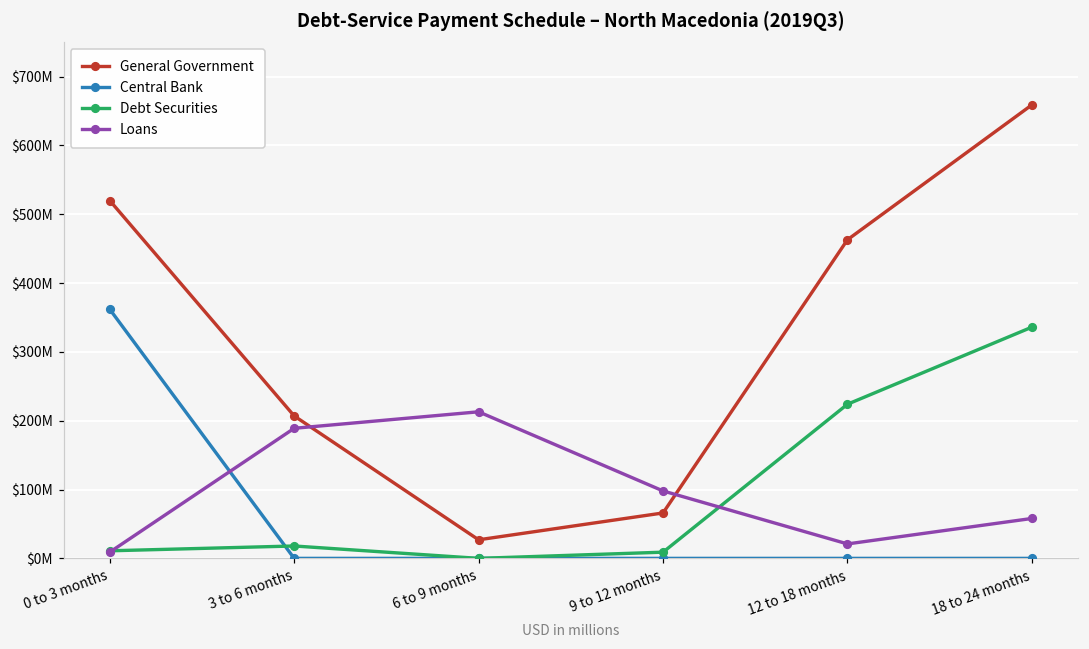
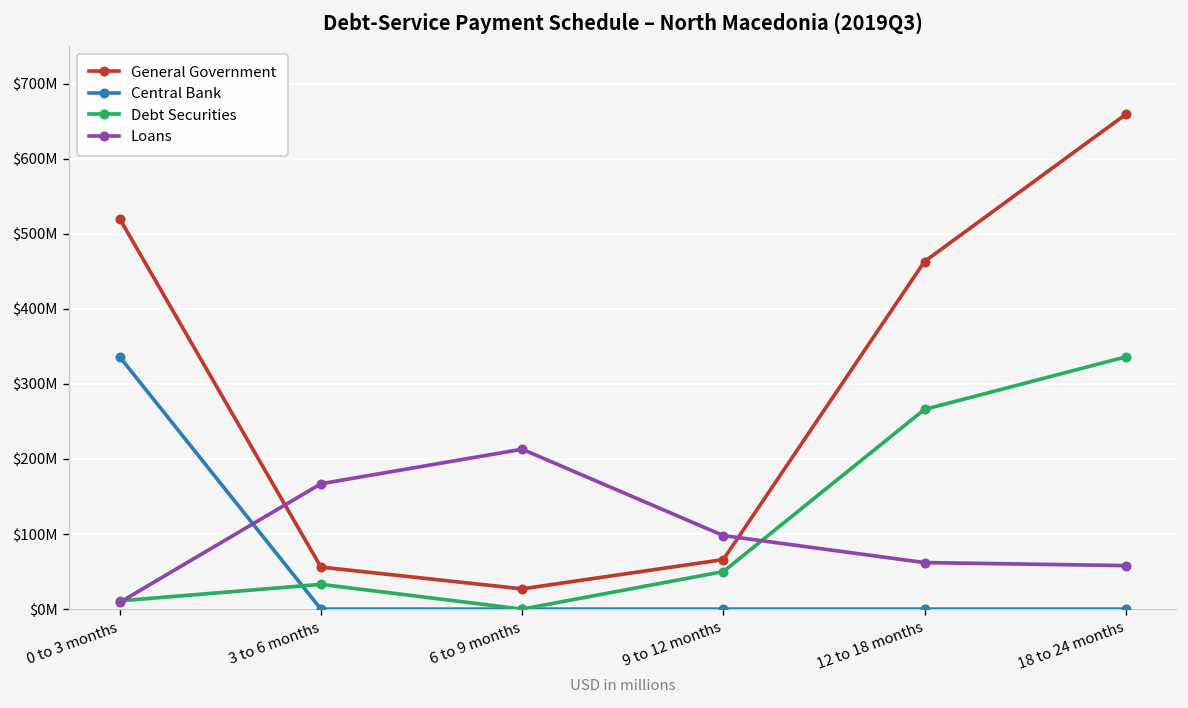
  {
    "General Government": {
      "0 to 3 months": "$520000000",
-     "3 to 6 months": "$210000000",
+     "3 to 6 months": "$60000000",
      "6 to 9 months": "$30000000",
      "9 to 12 months": "$70000000",
      "12 to 18 months": "$460000000",
      "18 to 24 months": "$660000000"
    },
    "Central Bank": {
-     "0 to 3 months": "$360000000",
+     "0 to 3 months": "$340000000",
      "3 to 6 months": "$0",
      "9 to 12 months": "$0",
      "12 to 18 months": "$0",
      "18 to 24 months": "$0"
    },
    "Debt Securities": {
-     "3 to 6 months": "$20000000",
-     "9 to 12 months": "$10000000",
-     "12 to 18 months": "$220000000",
+     "3 to 6 months": "$30000000",
+     "9 to 12 months": "$50000000",
+     "12 to 18 months": "$270000000",
      "18 to 24 months": "$340000000"
    },
    "Loans": {
-     "3 to 6 months": "$190000000",
+     "3 to 6 months": "$170000000",
      "6 to 9 months": "$210000000",
      "9 to 12 months": "$100000000",
-     "12 to 18 months": "$20000000",
+     "12 to 18 months": "$60000000",
      "18 to 24 months": "$60000000"
    }
  }
